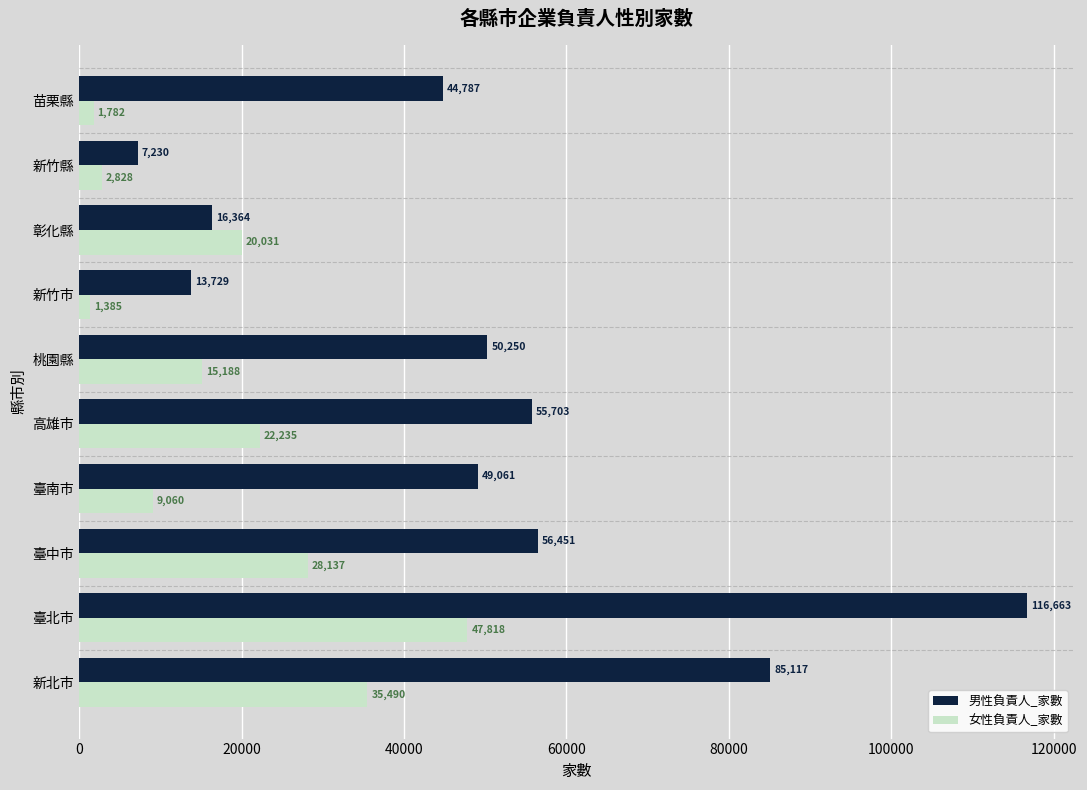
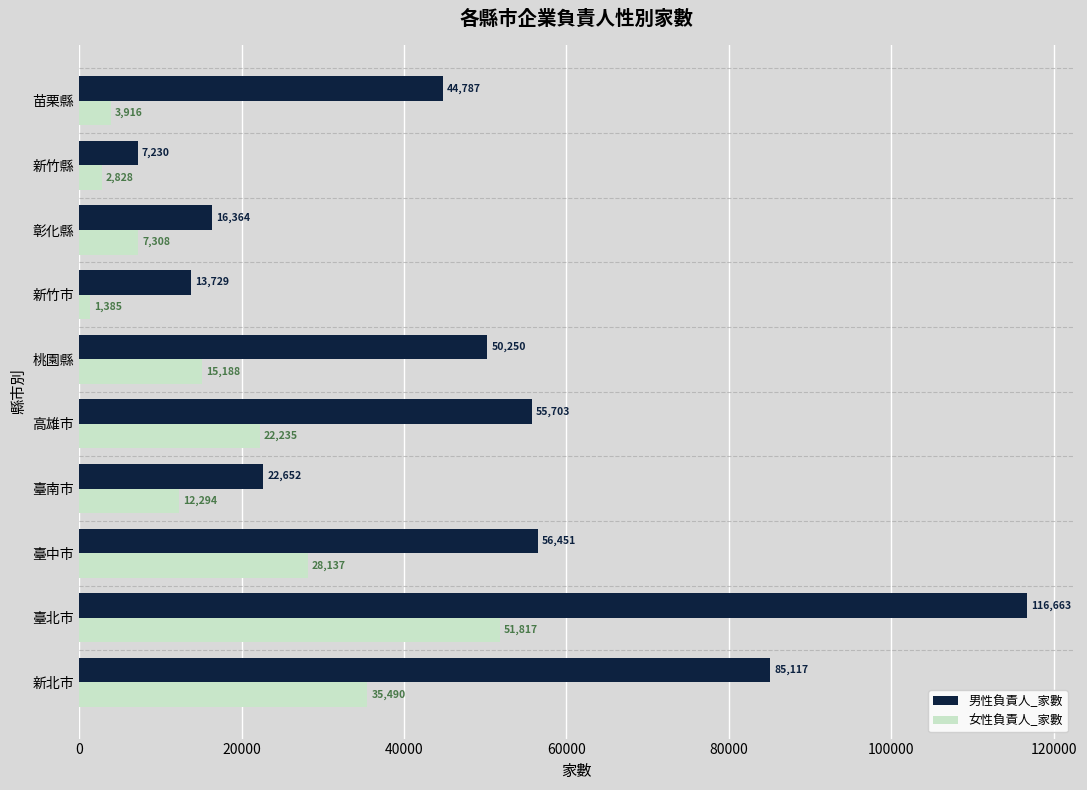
  {
    "男性負責人_家數": {
      "苗栗縣": "44,787",
      "新竹縣": "7,230",
      "彰化縣": "16,364",
      "新竹市": "13,729",
      "桃園縣": "50,250",
      "高雄市": "55,703",
-     "臺南市": "49,061",
+     "臺南市": "22,652",
      "臺中市": "56,451",
      "臺北市": "116,663",
      "新北市": "85,117"
    },
    "女性負責人_家數": {
-     "苗栗縣": "1,782",
+     "苗栗縣": "3,916",
      "新竹縣": "2,828",
-     "彰化縣": "20,031",
+     "彰化縣": "7,308",
      "新竹市": "1,385",
      "桃園縣": "15,188",
      "高雄市": "22,235",
-     "臺南市": "9,060",
+     "臺南市": "12,294",
      "臺中市": "28,137",
-     "臺北市": "47,818",
+     "臺北市": "51,817",
      "新北市": "35,490"
    }
  }
